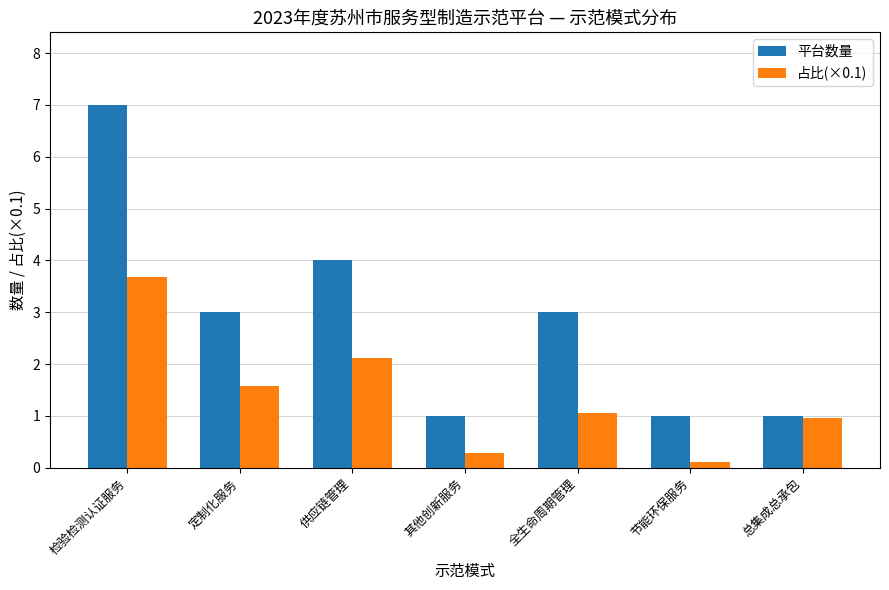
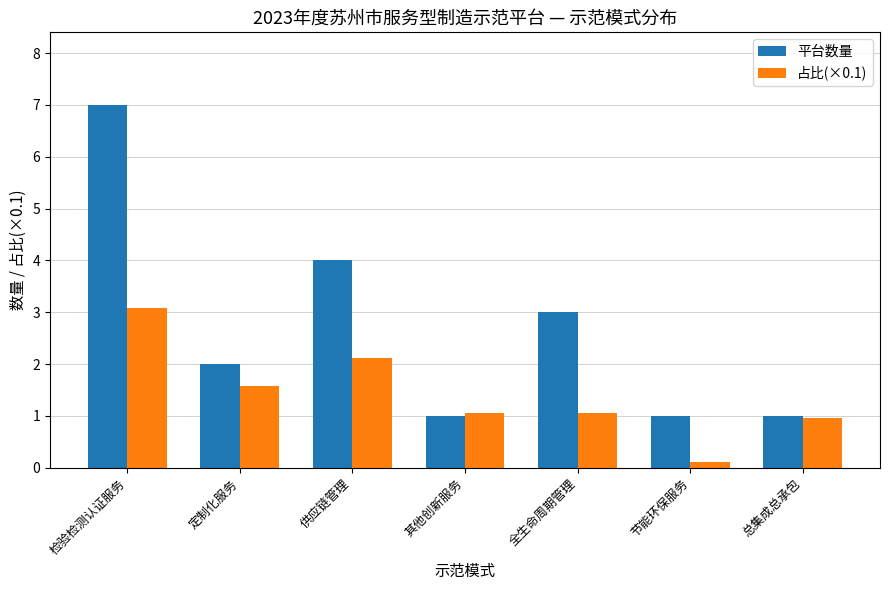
  {
    "平台数量": {
      "检验检测认证服务": 7,
-     "定制化服务": 3,
+     "定制化服务": 2,
      "供应链管理": 4,
      "其他创新服务": 1,
      "全生命周期管理": 3,
      "节能环保服务": 1,
      "总集成总承包": 1
    },
    "占比(×0.1)": {
-     "检验检测认证服务": 3.7,
+     "检验检测认证服务": 3.1,
      "定制化服务": 1.6,
      "供应链管理": 2.1,
-     "其他创新服务": 0.3,
+     "其他创新服务": 1.1,
      "全生命周期管理": 1.1,
      "节能环保服务": 0.1,
      "总集成总承包": 1.0
    }
  }
